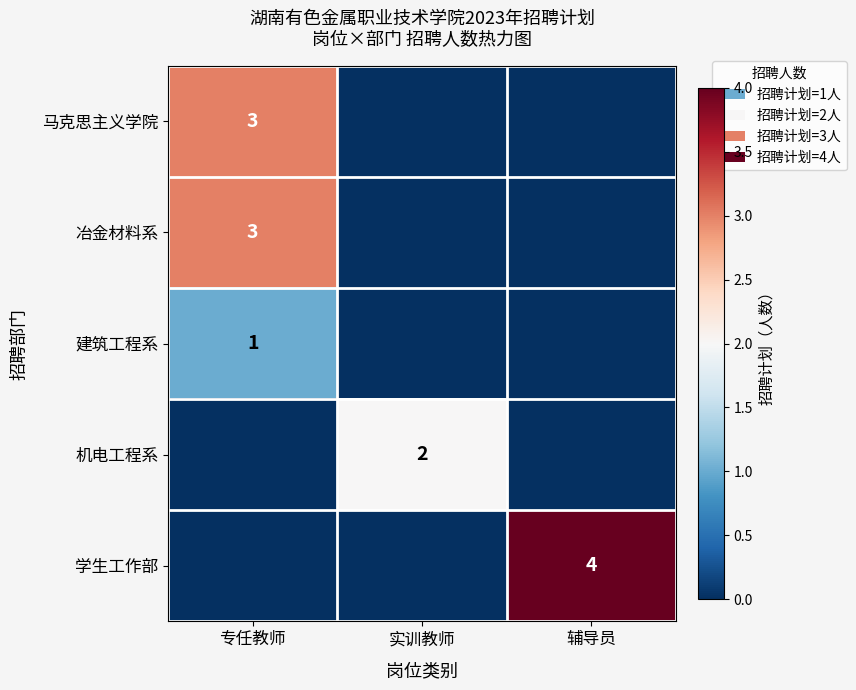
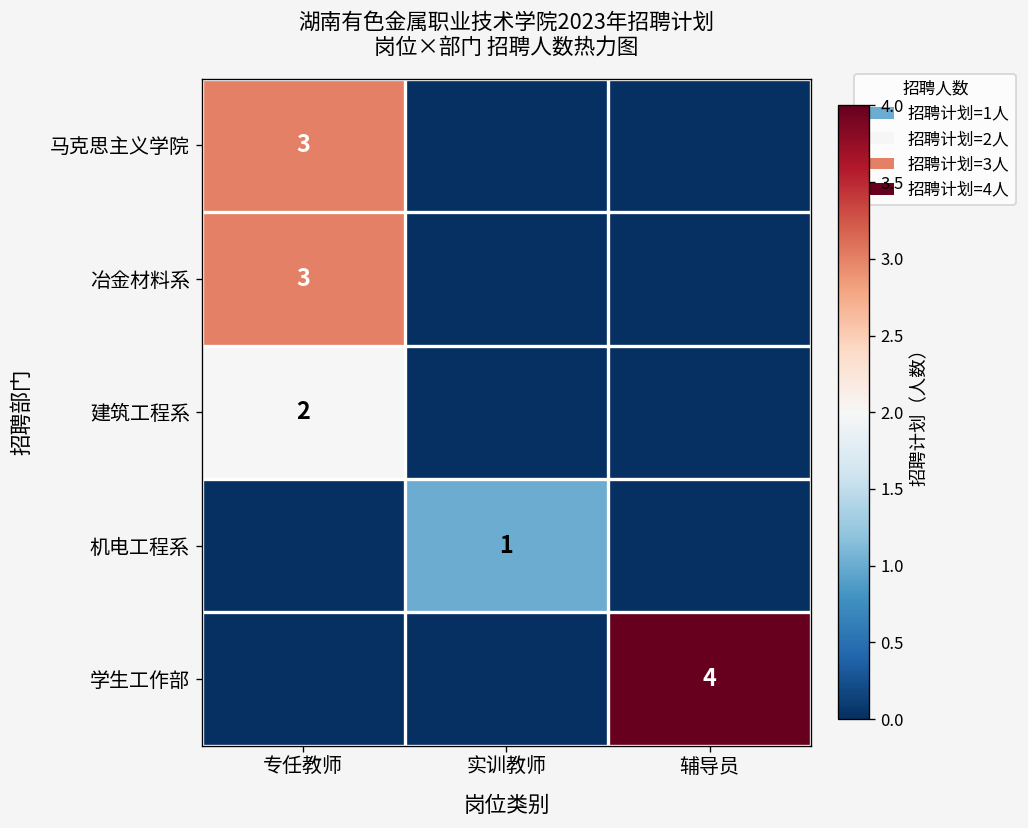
  {
    "马克思主义学院": {
      "专任教师": 3
    },
    "冶金材料系": {
      "专任教师": 3
    },
    "建筑工程系": {
-     "专任教师": 1
+     "专任教师": 2
    },
    "机电工程系": {
-     "实训教师": 2
+     "实训教师": 1
    },
    "学生工作部": {
      "辅导员": 4
    }
  }
